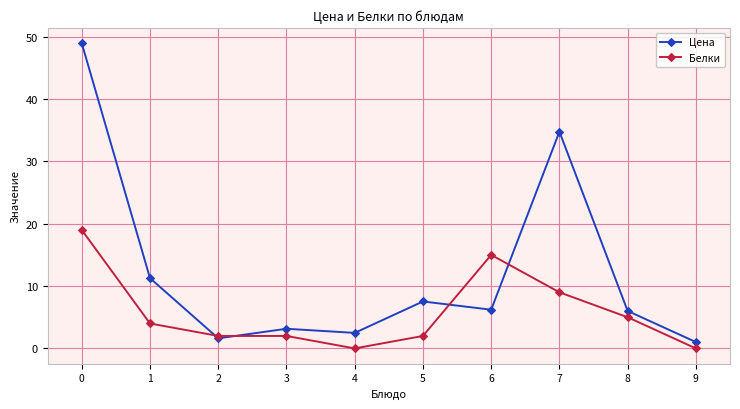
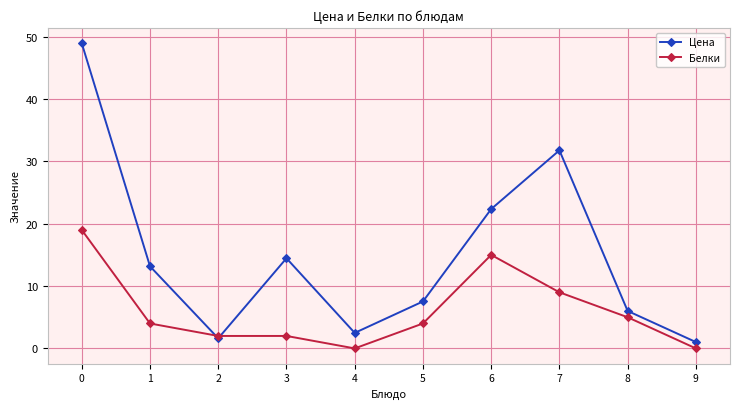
  {
    "Цена": {
      "0": 49,
-     "1": 11,
-     "3": 3,
+     "1": 13,
+     "3": 14,
      "4": 2,
      "5": 8,
-     "6": 6,
-     "7": 35,
+     "6": 22,
+     "7": 32,
      "8": 6,
      "9": 1
    },
    "Белки": {
      "0": 19,
      "1": 4,
      "3": 2,
      "4": 0,
-     "5": 2,
+     "5": 4,
      "6": 15,
      "7": 9,
      "8": 5,
      "9": 0
    }
  }
